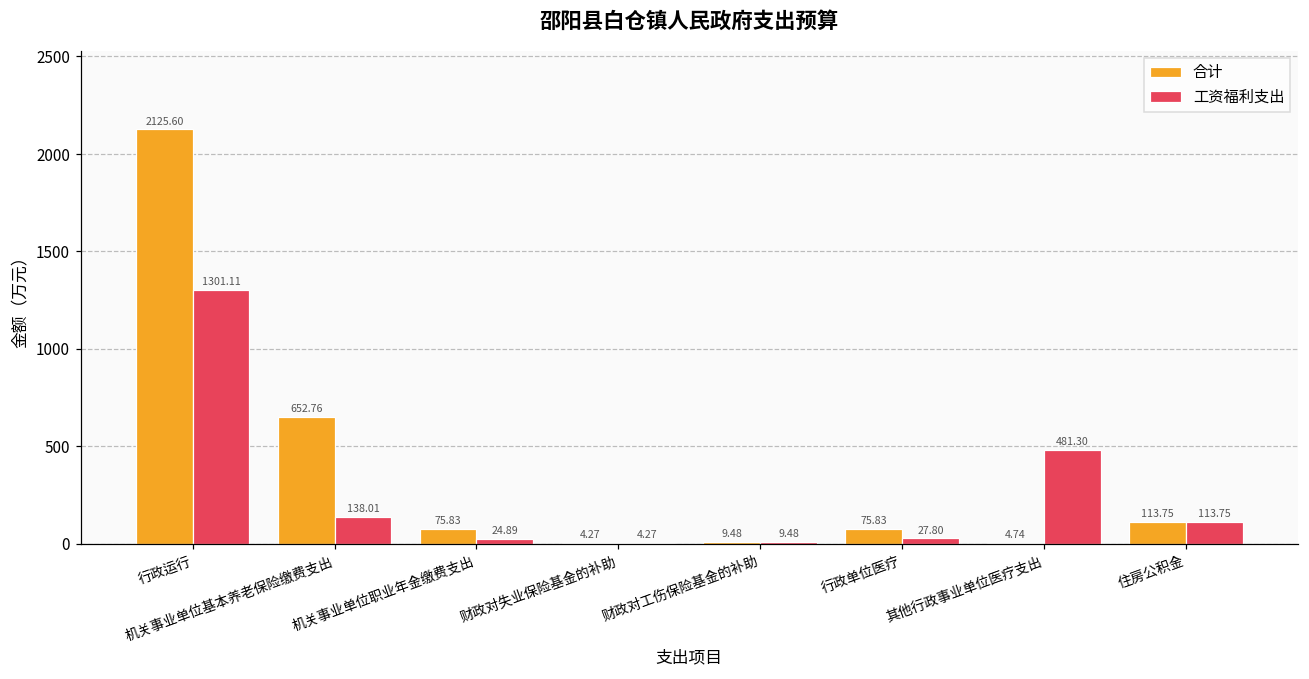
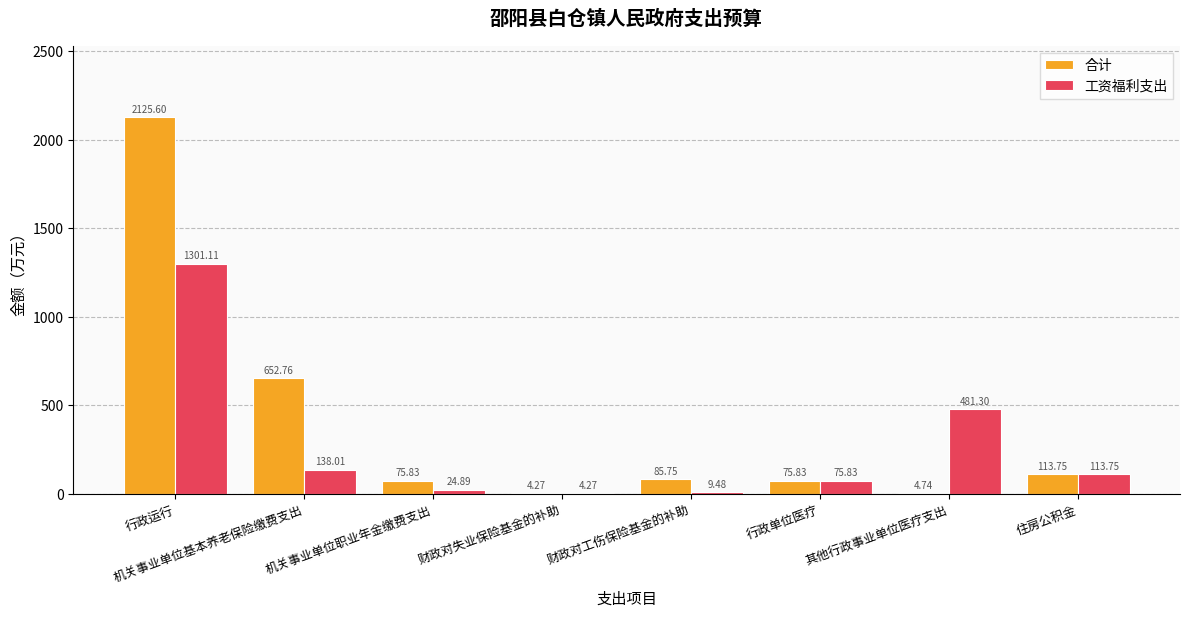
  {
    "合计": {
      "行政运行": 2125.60,
      "机关事业单位基本养老保险缴费支出": 652.76,
      "机关事业单位职业年金缴费支出": 75.83,
      "财政对失业保险基金的补助": 4.27,
-     "财政对工伤保险基金的补助": 9.48,
+     "财政对工伤保险基金的补助": 85.75,
      "行政单位医疗": 75.83,
      "其他行政事业单位医疗支出": 4.74,
      "住房公积金": 113.75
    },
    "工资福利支出": {
      "行政运行": 1301.11,
      "机关事业单位基本养老保险缴费支出": 138.01,
      "机关事业单位职业年金缴费支出": 24.89,
      "财政对失业保险基金的补助": 4.27,
      "财政对工伤保险基金的补助": 9.48,
-     "行政单位医疗": 27.80,
+     "行政单位医疗": 75.83,
      "其他行政事业单位医疗支出": 481.30,
      "住房公积金": 113.75
    }
  }
